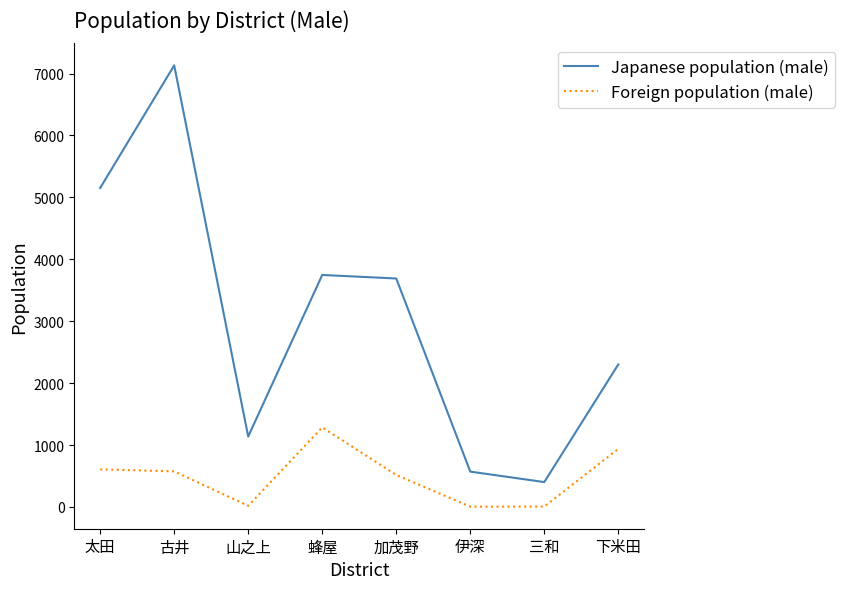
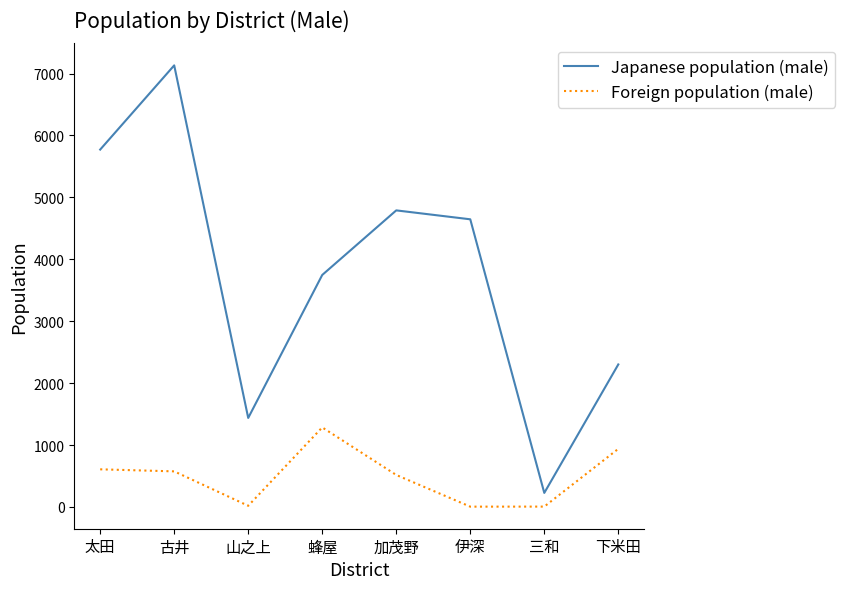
  {
    "Japanese population (male)": {
-     "太田": 5200,
+     "太田": 5800,
      "古井": 7100,
-     "山之上": 1100,
+     "山之上": 1400,
      "蜂屋": 3700,
-     "加茂野": 3700,
-     "伊深": 600,
-     "三和": 400,
+     "加茂野": 4800,
+     "伊深": 4600,
+     "三和": 200,
      "下米田": 2300
    },
    "Foreign population (male)": {
      "太田": 600,
      "古井": 600,
      "山之上": 0,
      "蜂屋": 1300,
      "加茂野": 500,
      "伊深": 0,
      "三和": 0,
      "下米田": 900
    }
  }
